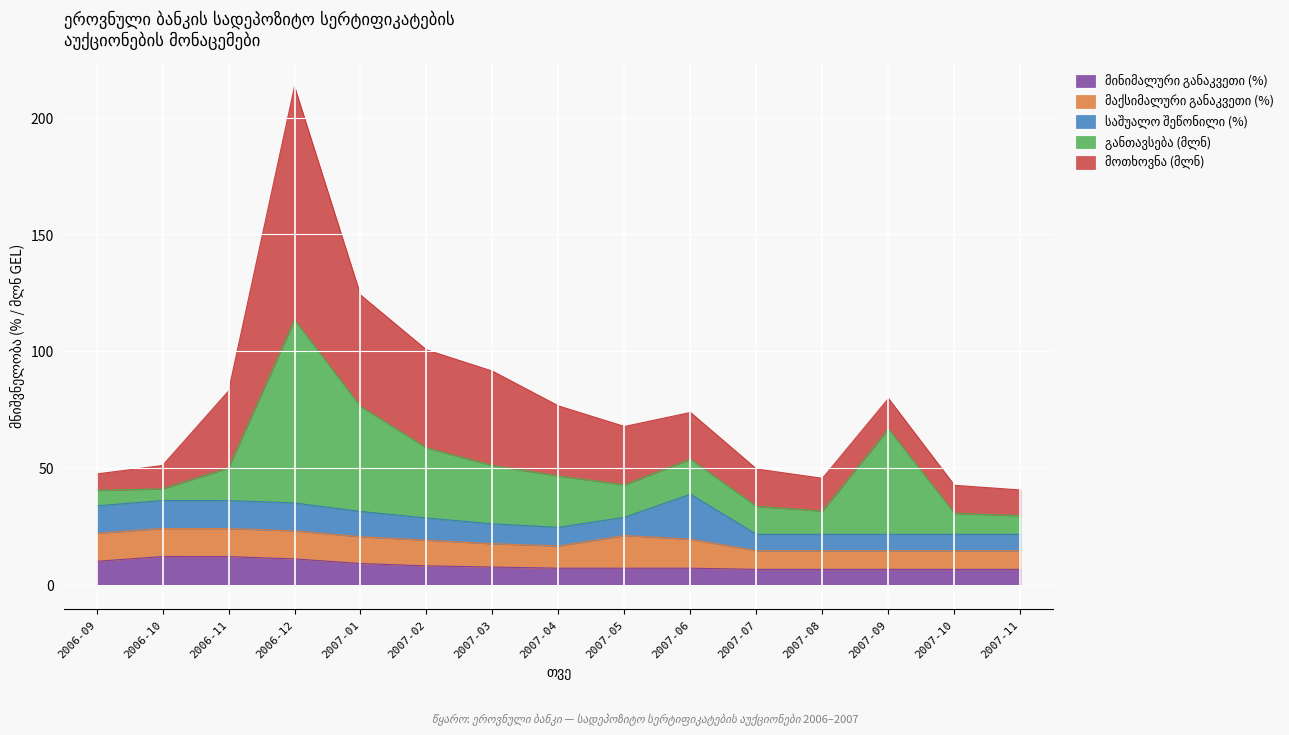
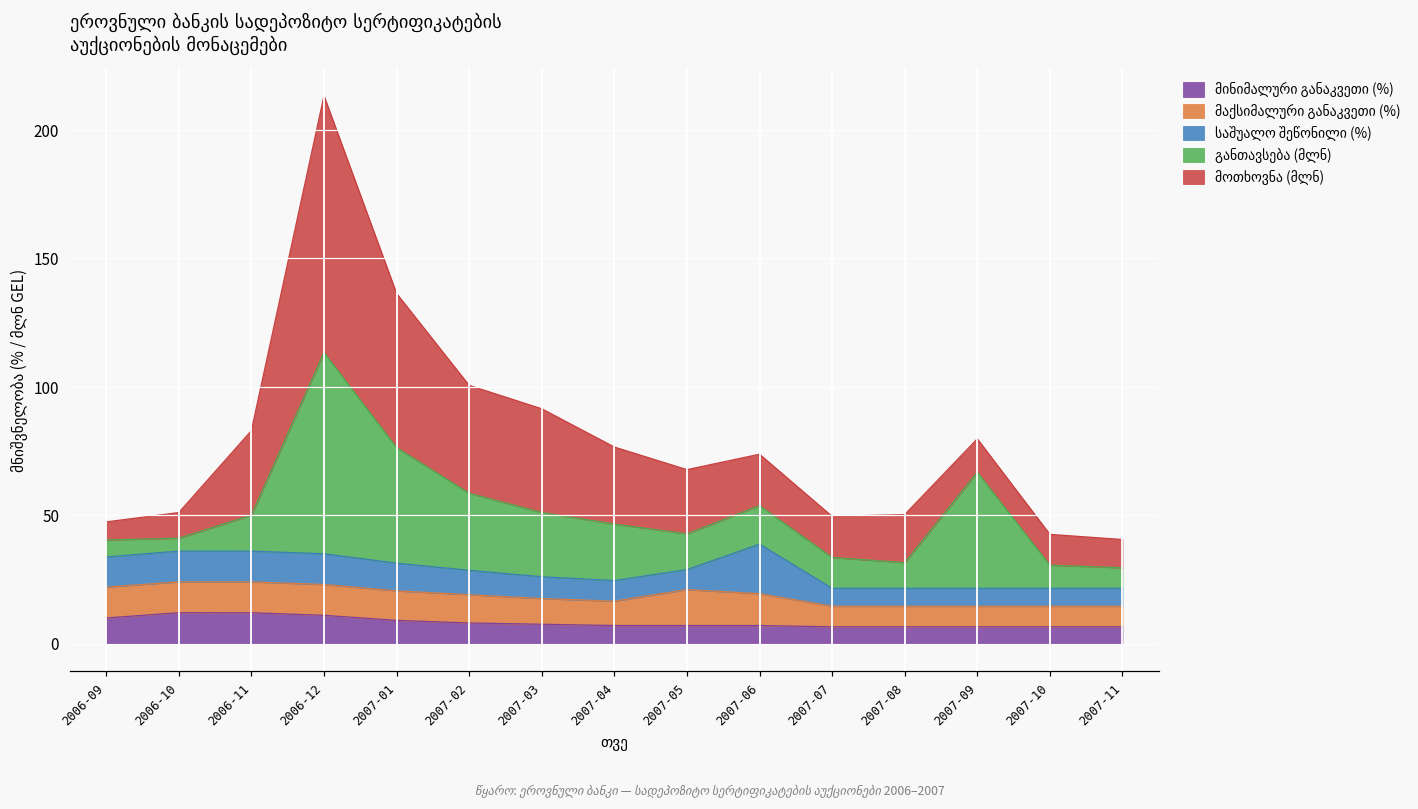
  {
    "მინიმალური განაკვეთი (%)": {
      "2006-09": 10,
      "2006-10": 12,
      "2006-11": 12,
      "2006-12": 11,
      "2007-01": 9,
      "2007-02": 8,
      "2007-03": 8,
      "2007-04": 7,
      "2007-05": 7,
      "2007-06": 7,
      "2007-07": 7,
      "2007-08": 7,
      "2007-09": 7,
      "2007-10": 7,
      "2007-11": 7
    },
    "მაქსიმალური განაკვეთი (%)": {
      "2006-09": 12,
      "2006-10": 12,
      "2006-11": 12,
      "2006-12": 12,
      "2007-01": 12,
      "2007-02": 11,
      "2007-03": 10,
      "2007-04": 10,
      "2007-05": 14,
      "2007-06": 12,
      "2007-07": 8,
      "2007-08": 8,
      "2007-09": 8,
      "2007-10": 8,
      "2007-11": 8
    },
    "საშუალო შეწონილი (%)": {
      "2006-09": 12,
      "2006-10": 12,
      "2006-11": 12,
      "2006-12": 12,
      "2007-01": 11,
      "2007-02": 10,
      "2007-03": 9,
      "2007-04": 8,
      "2007-05": 8,
      "2007-06": 19,
      "2007-07": 7,
      "2007-08": 7,
      "2007-09": 7,
      "2007-10": 7,
      "2007-11": 7
    },
    "განთავსება (მლნ)": {
      "2006-09": 7,
      "2006-10": 5,
      "2006-11": 14,
      "2006-12": 78,
      "2007-01": 45,
      "2007-02": 30,
      "2007-03": 25,
      "2007-04": 22,
      "2007-05": 14,
      "2007-06": 15,
      "2007-07": 12,
      "2007-08": 10,
      "2007-09": 45,
      "2007-10": 9,
      "2007-11": 8
    },
    "მოთხოვნა (მლნ)": {
      "2006-09": 7,
      "2006-10": 10,
      "2006-11": 33,
      "2006-12": 100,
-     "2007-01": 48,
+     "2007-01": 60,
      "2007-02": 42,
      "2007-03": 40,
      "2007-04": 30,
      "2007-05": 25,
      "2007-06": 20,
      "2007-07": 16,
-     "2007-08": 14,
+     "2007-08": 19,
      "2007-09": 13,
      "2007-10": 12,
      "2007-11": 11
    }
  }
